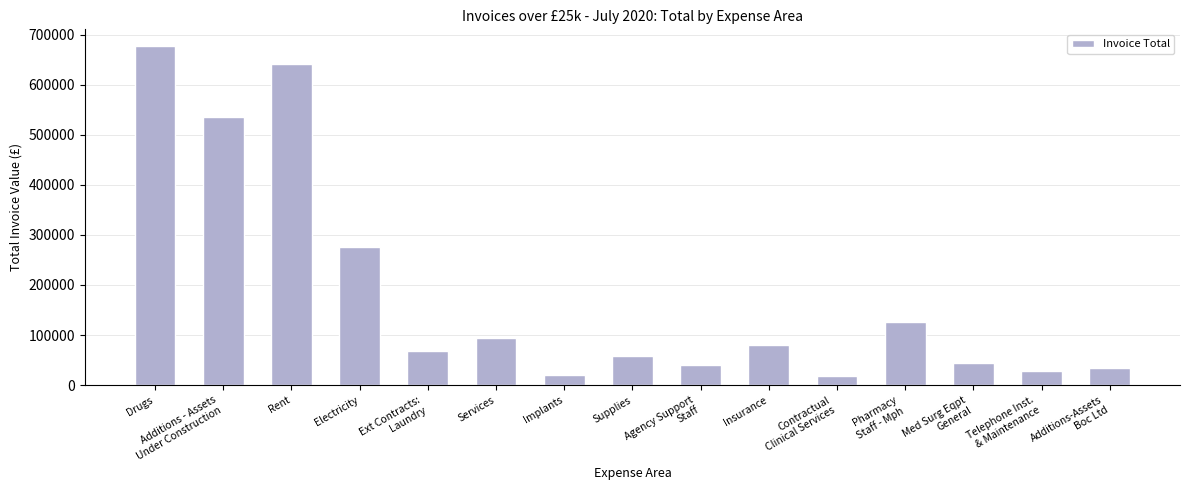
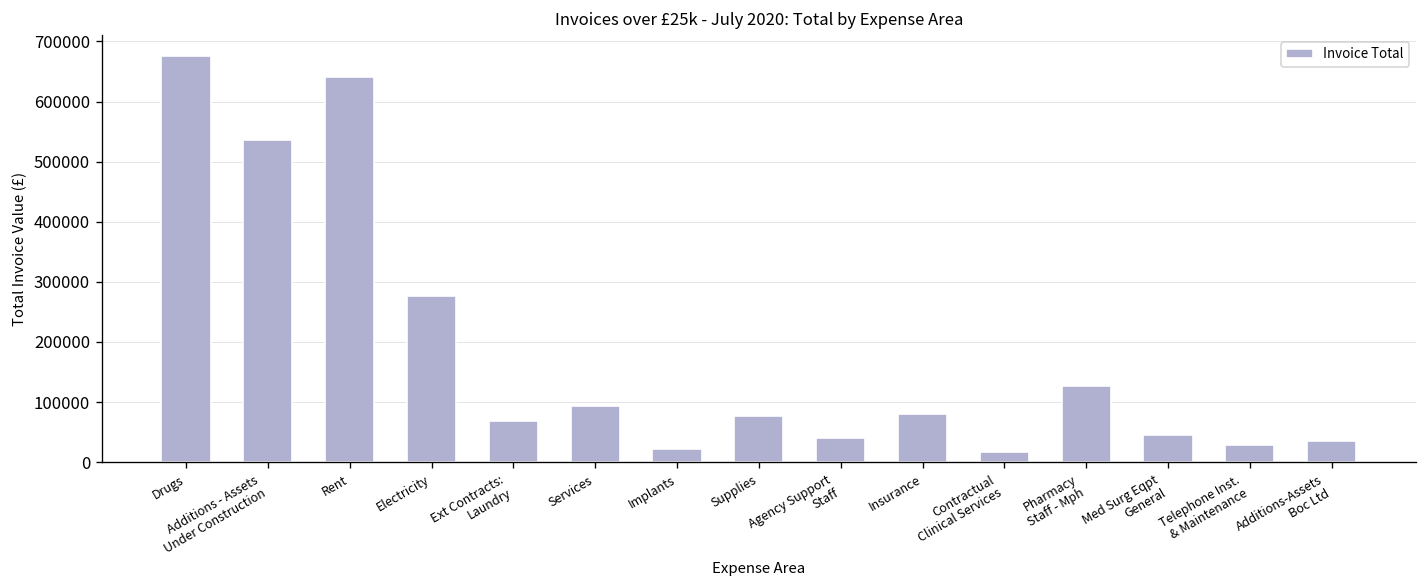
  {
    "Drugs": 680000,
    "Additions - Assets Under Construction": 540000,
    "Rent": 640000,
    "Electricity": 280000,
    "Ext Contracts: Laundry": 70000,
    "Services": 90000,
    "Implants": 20000,
-   "Supplies": 60000,
+   "Supplies": 80000,
    "Agency Support Staff": 40000,
    "Insurance": 80000,
    "Contractual Clinical Services": 20000,
    "Pharmacy Staff - Mph": 130000,
    "Med Surg Eqpt General": 40000,
    "Telephone Inst. & Maintenance": 30000,
    "Additions-Assets Boc Ltd": 40000
  }
